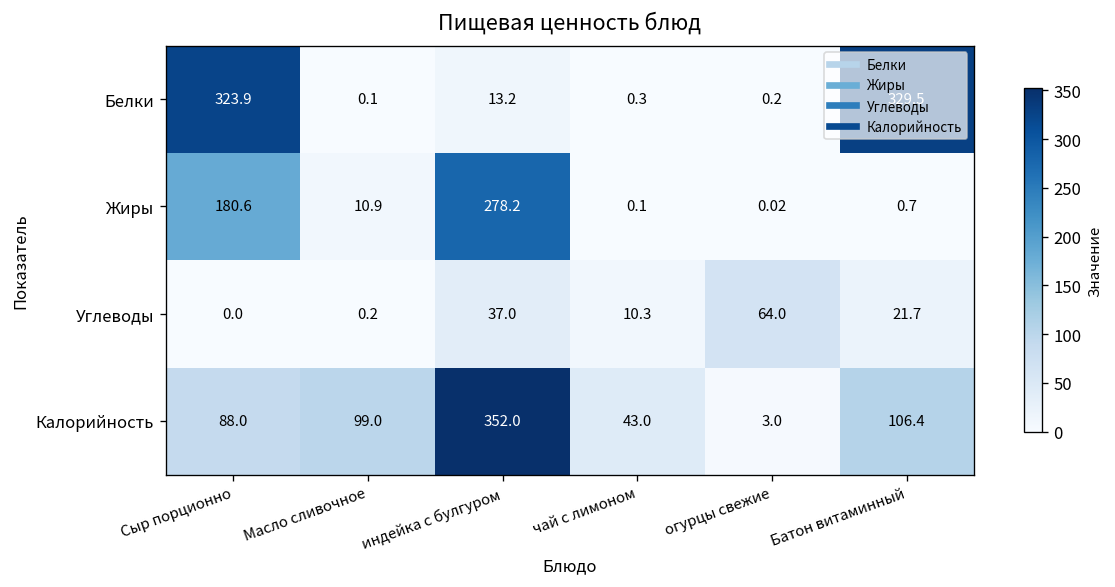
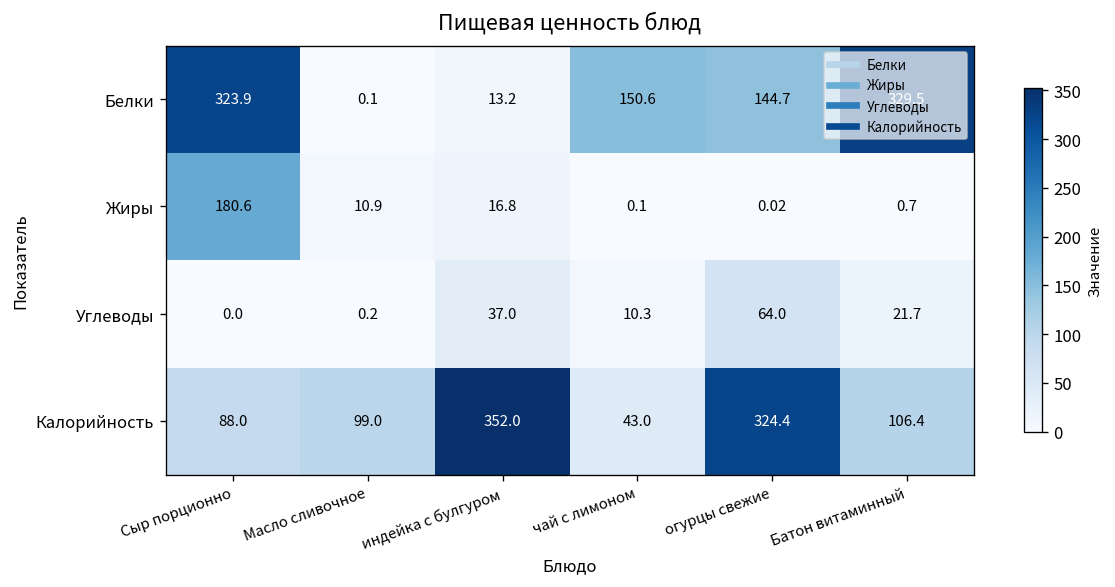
  {
    "Белки": {
      "Сыр порционно": 323.9,
      "Масло сливочное": 0.1,
      "индейка с булгуром": 13.2,
-     "чай с лимоном": 0.3,
-     "огурцы свежие": 0.2
+     "чай с лимоном": 150.6,
+     "огурцы свежие": 144.7
    },
    "Жиры": {
      "Сыр порционно": 180.6,
      "Масло сливочное": 10.9,
-     "индейка с булгуром": 278.2,
+     "индейка с булгуром": 16.8,
      "чай с лимоном": 0.1,
      "огурцы свежие": 0.02,
      "Батон витаминный": 0.7
    },
    "Углеводы": {
      "Сыр порционно": 0.0,
      "Масло сливочное": 0.2,
      "индейка с булгуром": 37.0,
      "чай с лимоном": 10.3,
      "огурцы свежие": 64.0,
      "Батон витаминный": 21.7
    },
    "Калорийность": {
      "Сыр порционно": 88.0,
      "Масло сливочное": 99.0,
      "индейка с булгуром": 352.0,
      "чай с лимоном": 43.0,
-     "огурцы свежие": 3.0,
+     "огурцы свежие": 324.4,
      "Батон витаминный": 106.4
    }
  }
